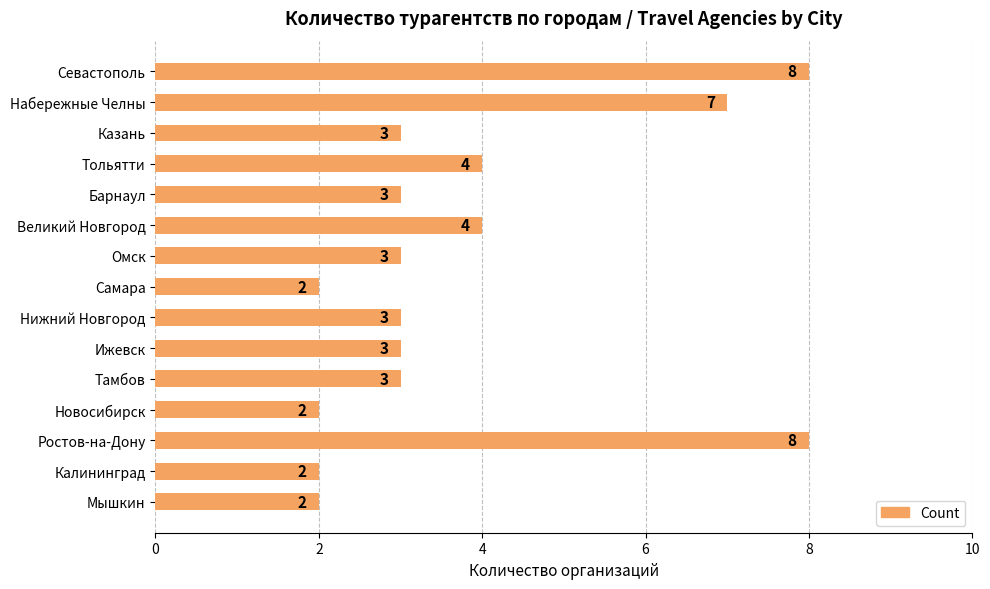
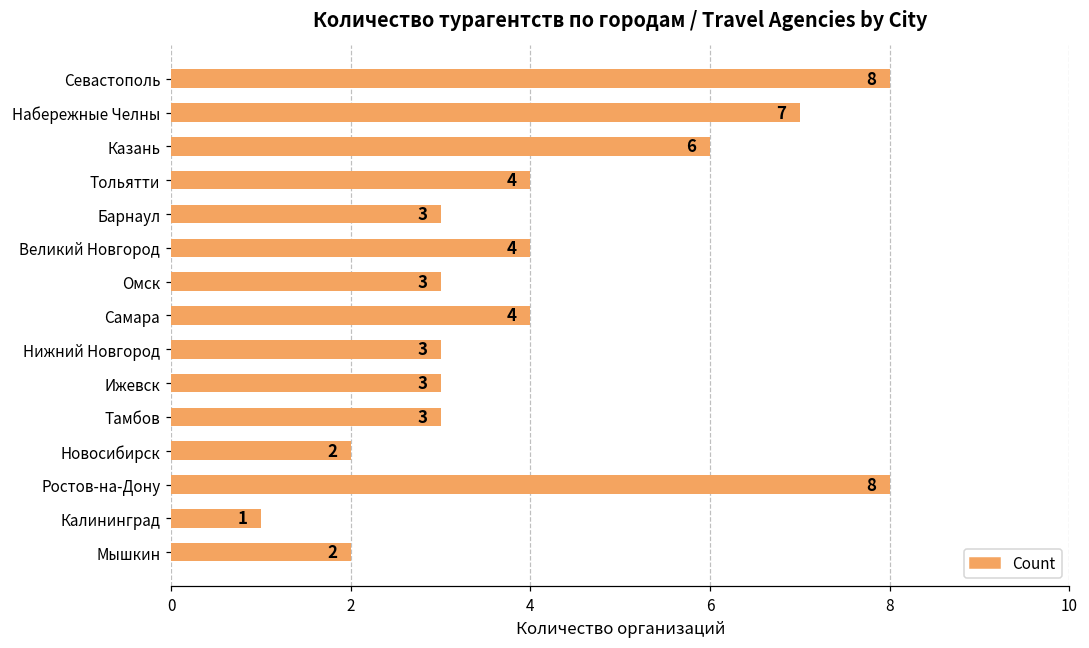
  {
    "Севастополь": 8,
    "Набережные Челны": 7,
-   "Казань": 3,
+   "Казань": 6,
    "Тольятти": 4,
    "Барнаул": 3,
    "Великий Новгород": 4,
    "Омск": 3,
-   "Самара": 2,
+   "Самара": 4,
    "Нижний Новгород": 3,
    "Ижевск": 3,
    "Тамбов": 3,
    "Новосибирск": 2,
    "Ростов-на-Дону": 8,
-   "Калининград": 2,
+   "Калининград": 1,
    "Мышкин": 2
  }
